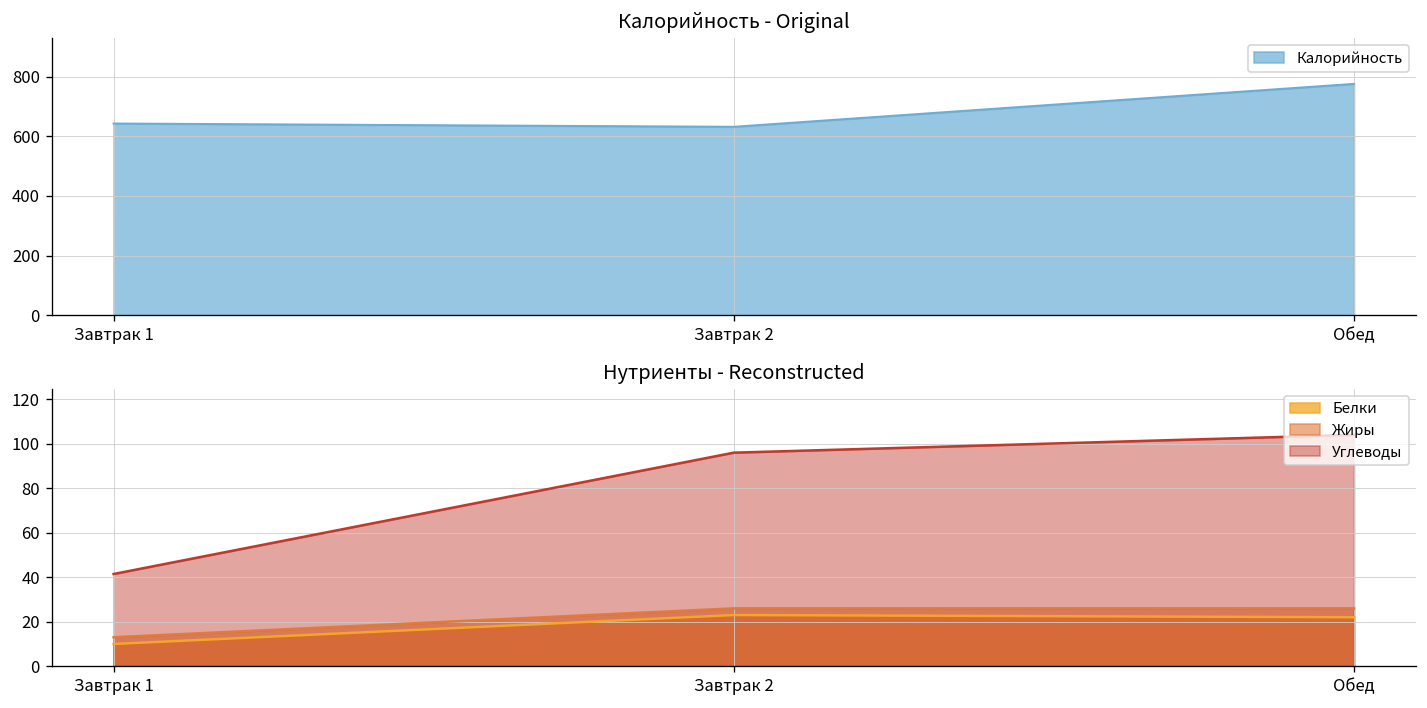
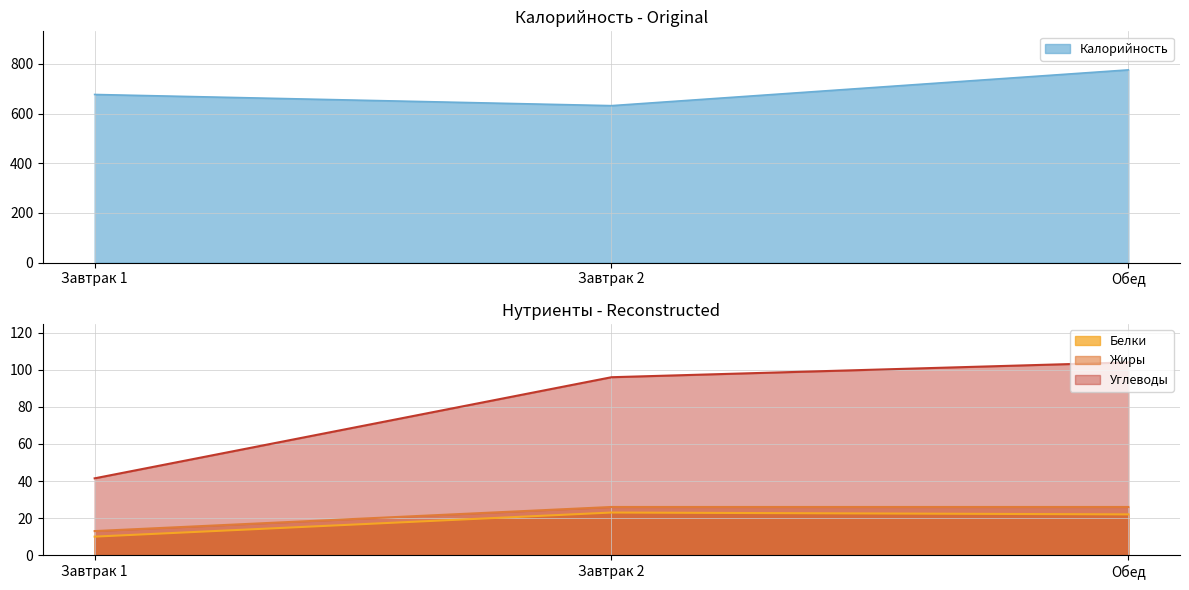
  {
    "Калорийность - Original": {
-     "Завтрак 1": 640,
+     "Завтрак 1": 680,
      "Завтрак 2": 630,
      "Обед": 780
    }
  }
